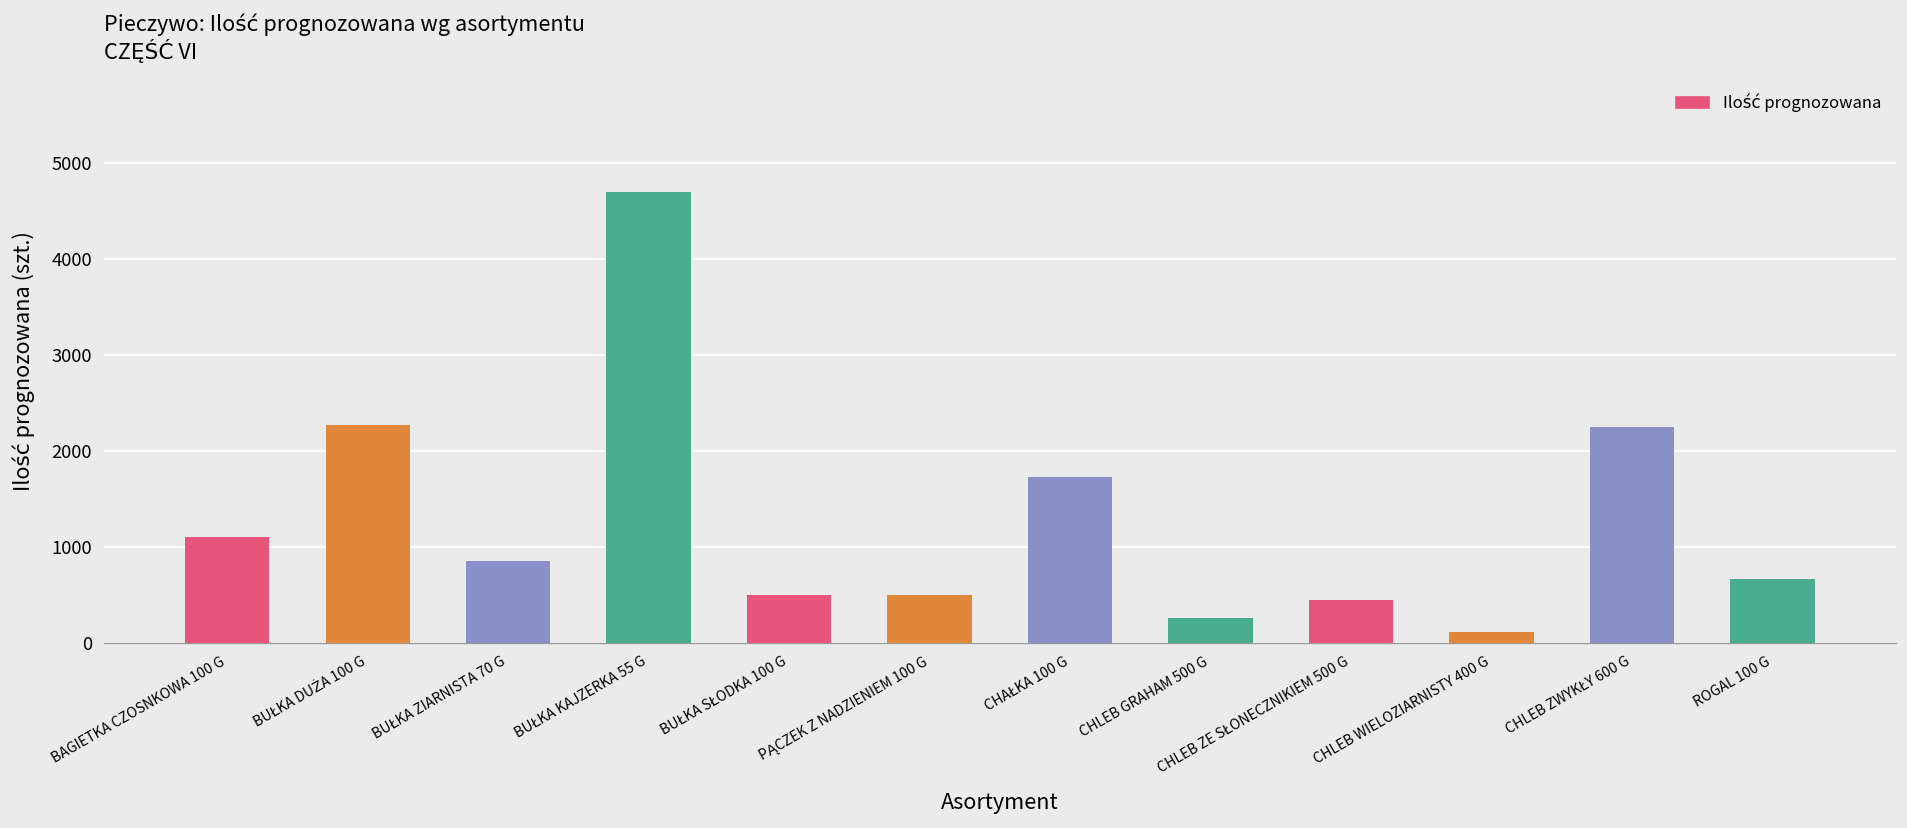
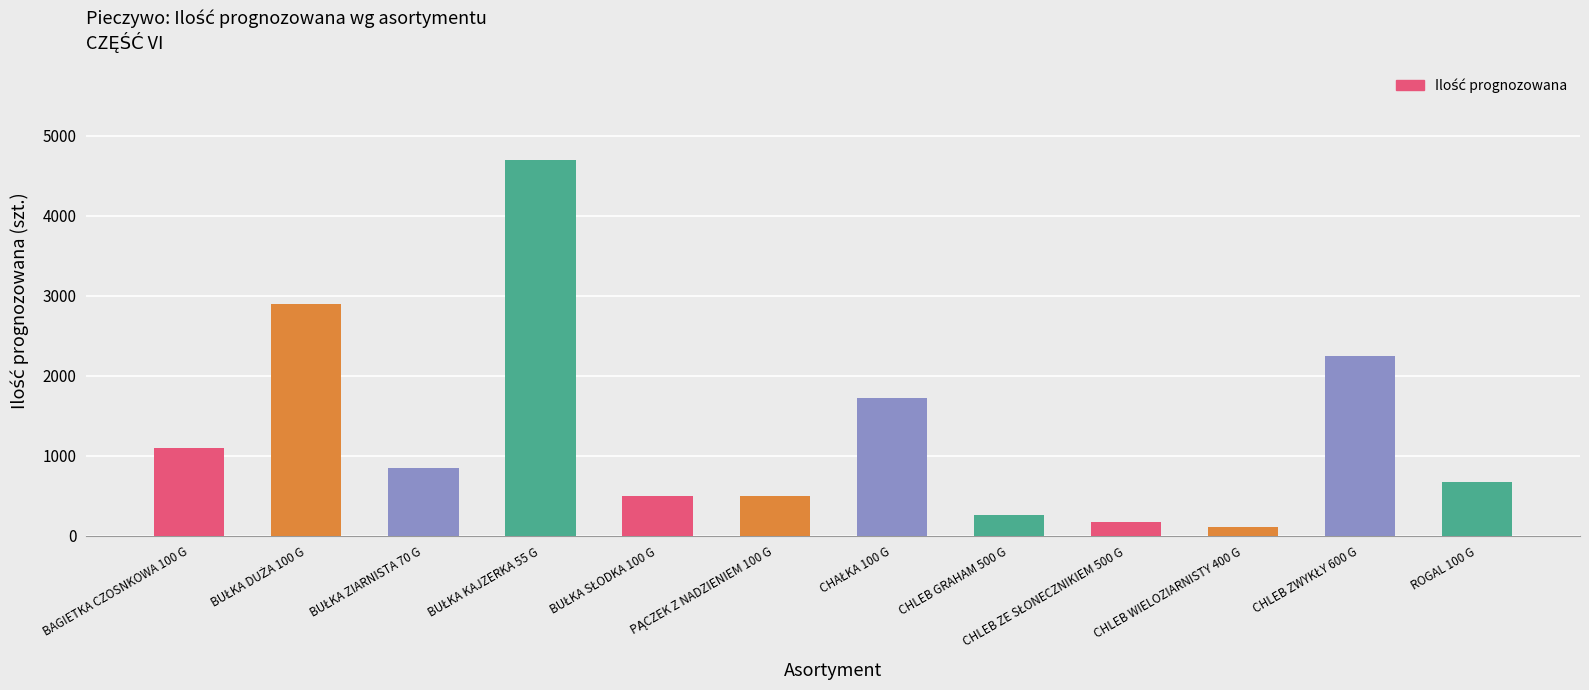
  {
    "BAGIETKA CZOSNKOWA 100 G": 1100,
-   "BUŁKA DUŻA 100 G": 2300,
+   "BUŁKA DUŻA 100 G": 2900,
    "BUŁKA ZIARNISTA 70 G": 900,
    "BUŁKA KAJZERKA 55 G": 4700,
    "BUŁKA SŁODKA 100 G": 500,
    "PĄCZEK Z NADZIENIEM 100 G": 500,
    "CHAŁKA 100 G": 1700,
    "CHLEB GRAHAM 500 G": 300,
-   "CHLEB ZE SŁONECZNIKIEM 500 G": 500,
+   "CHLEB ZE SŁONECZNIKIEM 500 G": 200,
    "CHLEB WIELOZIARNISTY 400 G": 100,
    "CHLEB ZWYKŁY 600 G": 2300,
    "ROGAL 100 G": 700
  }
